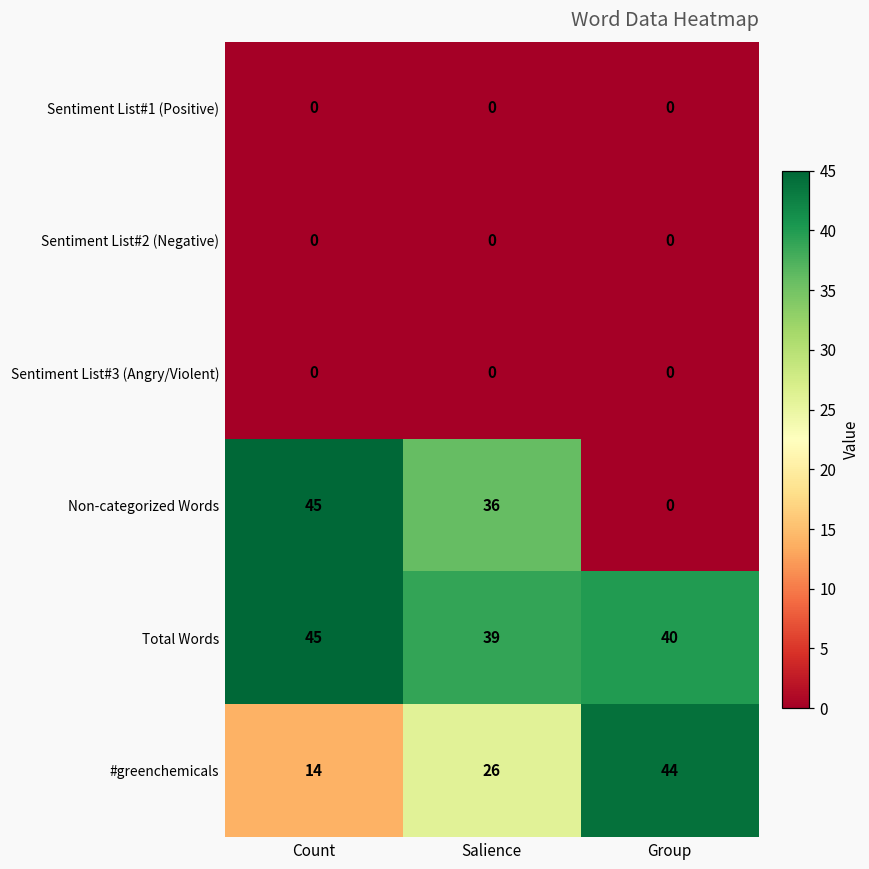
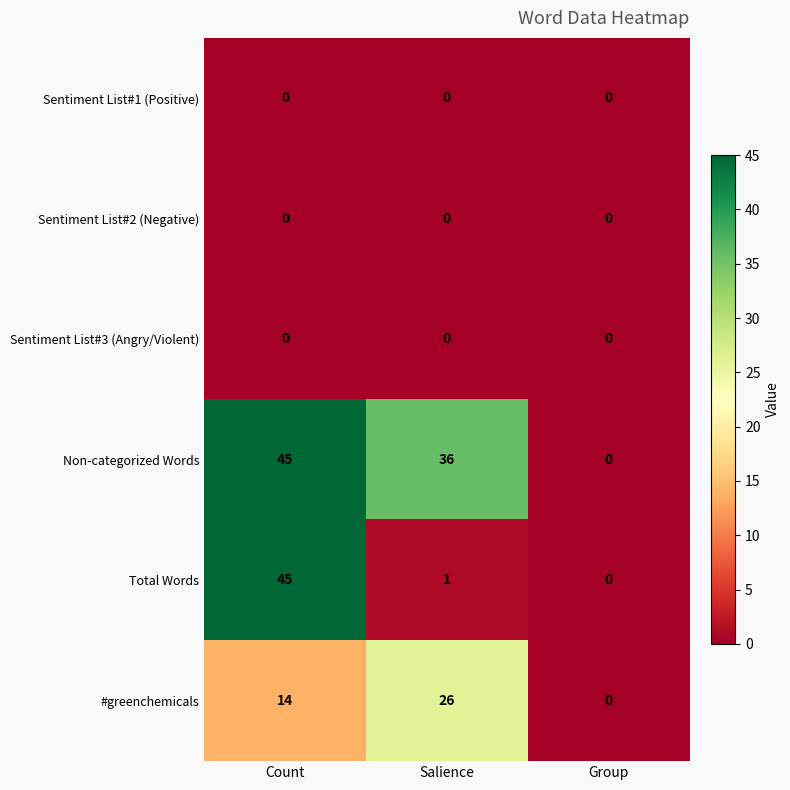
  {
    "Sentiment List#1 (Positive)": {
      "Count": 0,
      "Salience": 0,
      "Group": 0
    },
    "Sentiment List#2 (Negative)": {
      "Count": 0,
      "Salience": 0,
      "Group": 0
    },
    "Sentiment List#3 (Angry/Violent)": {
      "Count": 0,
      "Salience": 0,
      "Group": 0
    },
    "Non-categorized Words": {
      "Count": 45,
      "Salience": 36,
      "Group": 0
    },
    "Total Words": {
      "Count": 45,
-     "Salience": 39,
-     "Group": 40
+     "Salience": 1,
+     "Group": 0
    },
    "#greenchemicals": {
      "Count": 14,
      "Salience": 26,
-     "Group": 44
+     "Group": 0
    }
  }
